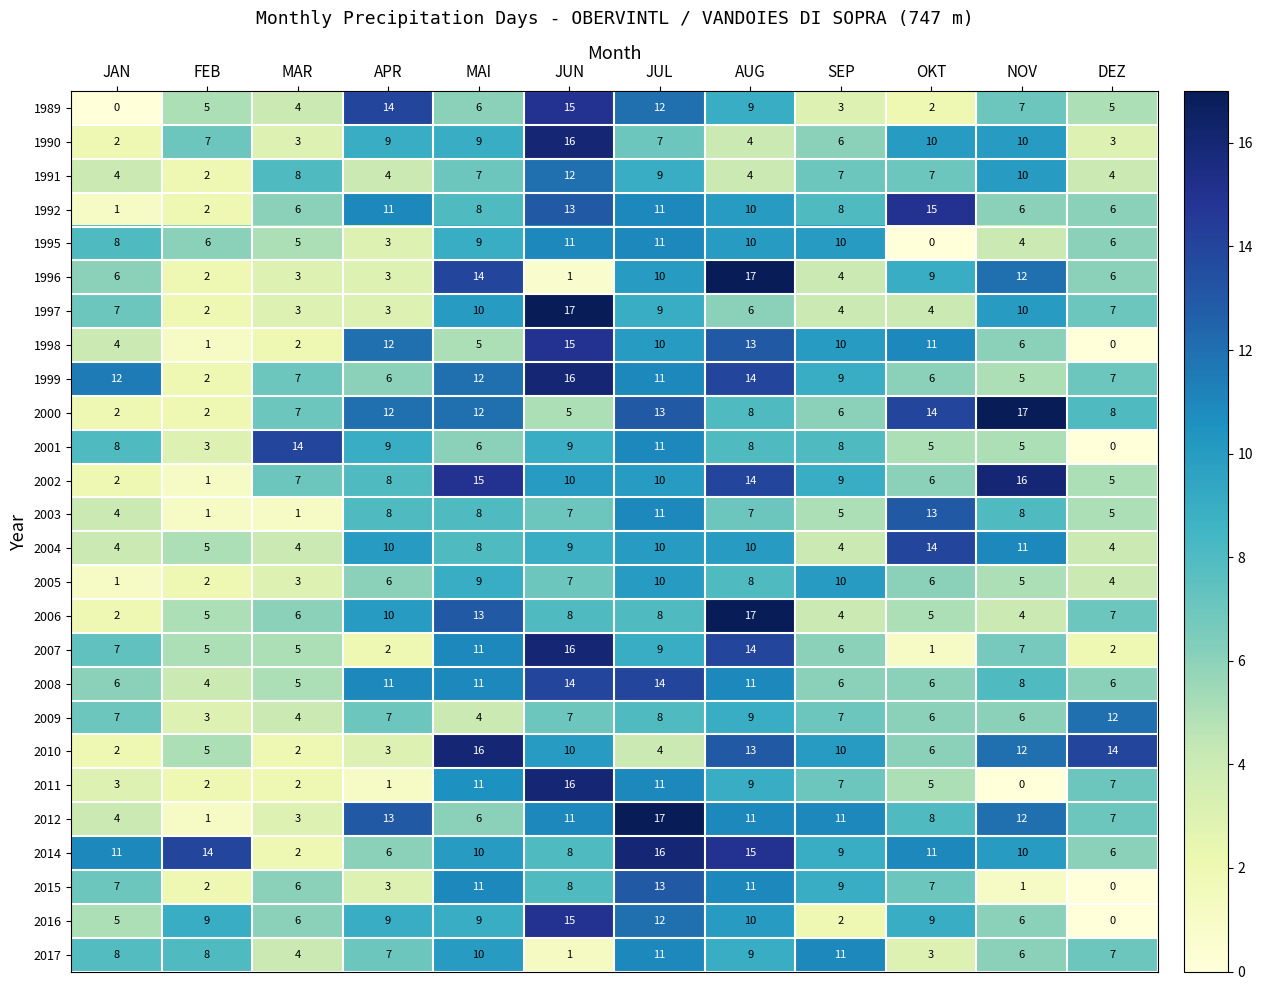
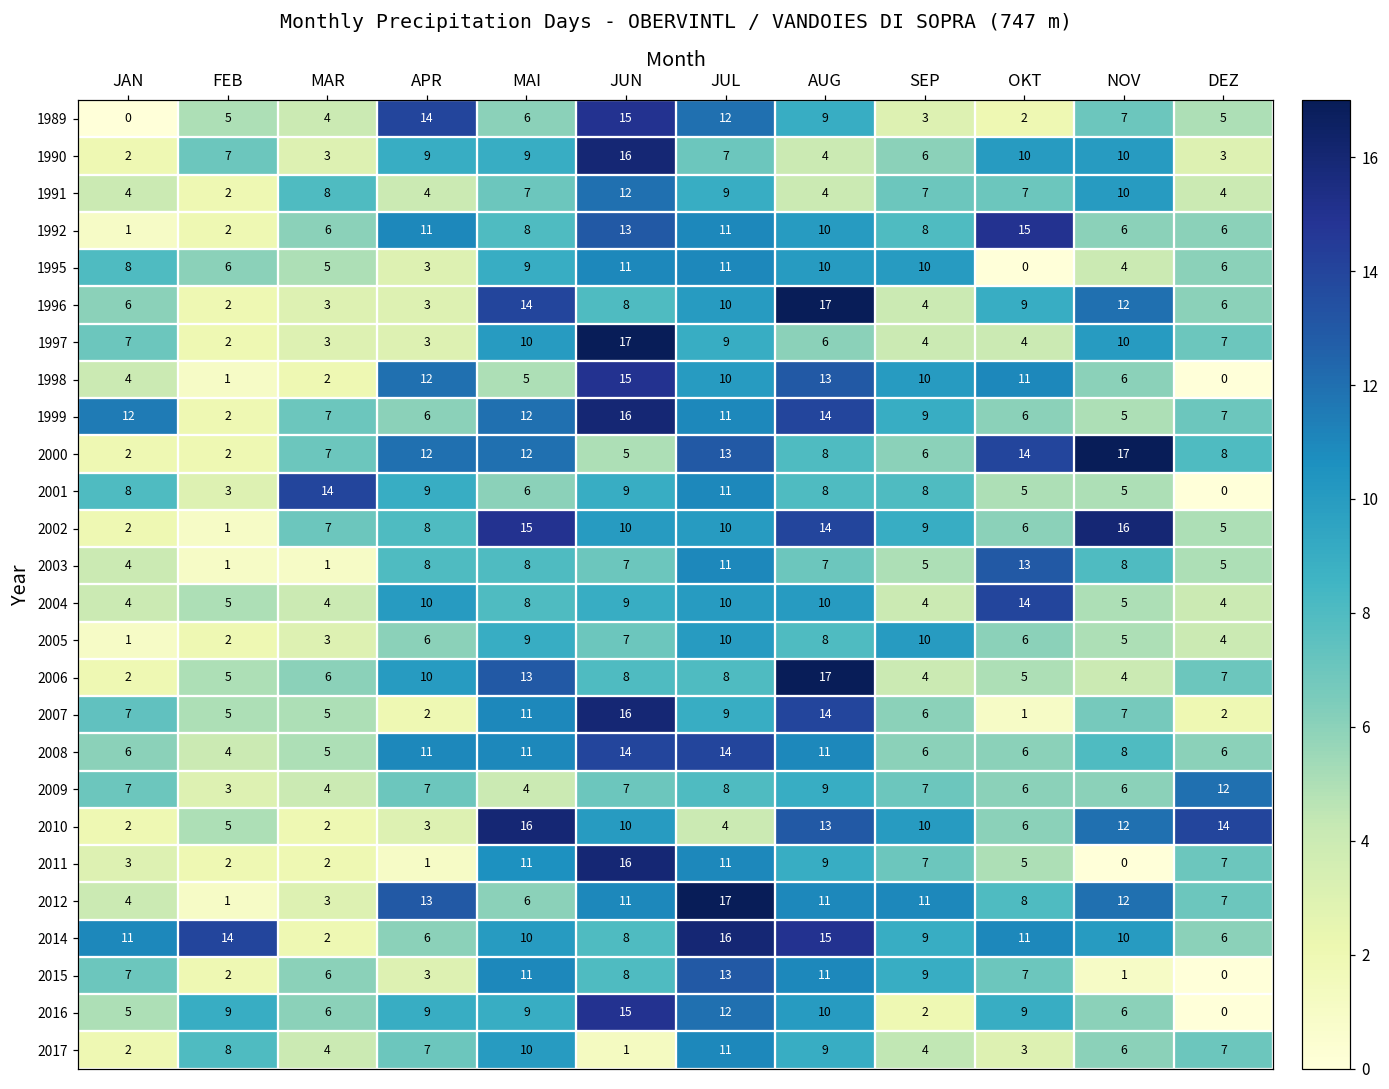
  {
    "1996": {
      "JAN": 6,
      "FEB": 2,
      "MAR": 3,
      "APR": 3,
      "MAI": 14,
-     "JUN": 1,
+     "JUN": 8,
      "JUL": 10,
      "AUG": 17,
      "SEP": 4,
      "OKT": 9,
      "NOV": 12,
      "DEZ": 6
    },
    "2004": {
      "JAN": 4,
      "FEB": 5,
      "MAR": 4,
      "APR": 10,
      "MAI": 8,
      "JUN": 9,
      "JUL": 10,
      "AUG": 10,
      "SEP": 4,
      "OKT": 14,
-     "NOV": 11,
+     "NOV": 5,
      "DEZ": 4
    },
    "2017": {
-     "JAN": 8,
+     "JAN": 2,
      "FEB": 8,
      "MAR": 4,
      "APR": 7,
      "MAI": 10,
      "JUN": 1,
      "JUL": 11,
      "AUG": 9,
-     "SEP": 11,
+     "SEP": 4,
      "OKT": 3,
      "NOV": 6,
      "DEZ": 7
    }
  }
